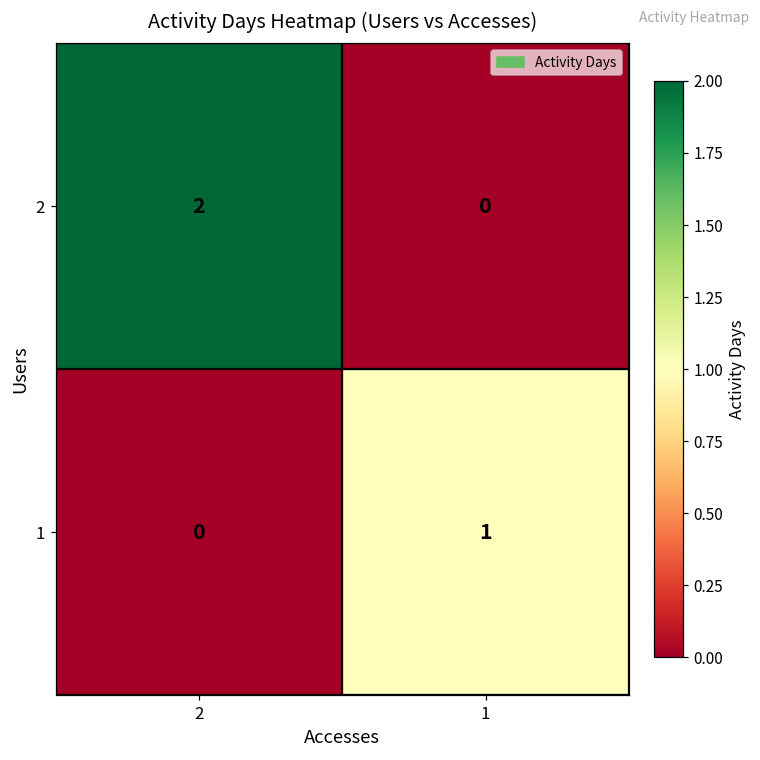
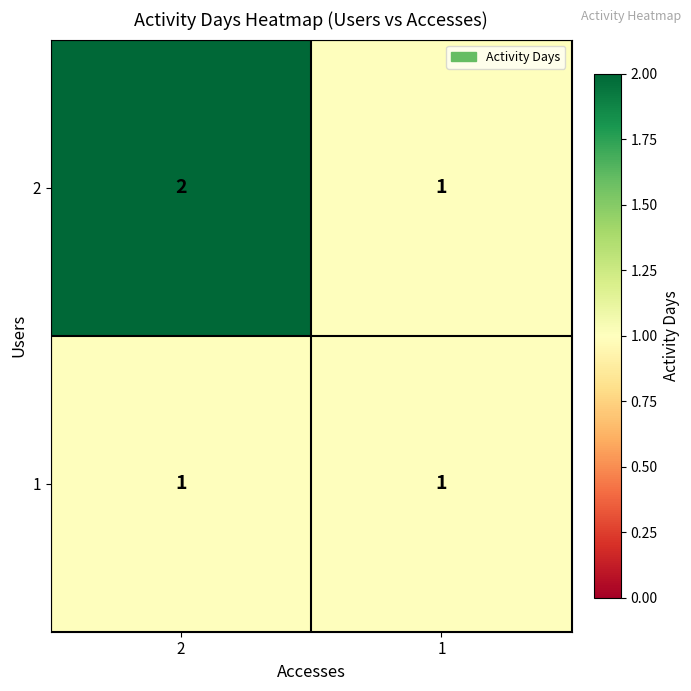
  {
    "2": {
      "2": 2,
-     "1": 0
+     "1": 1
    },
    "1": {
-     "2": 0,
+     "2": 1,
      "1": 1
    }
  }
